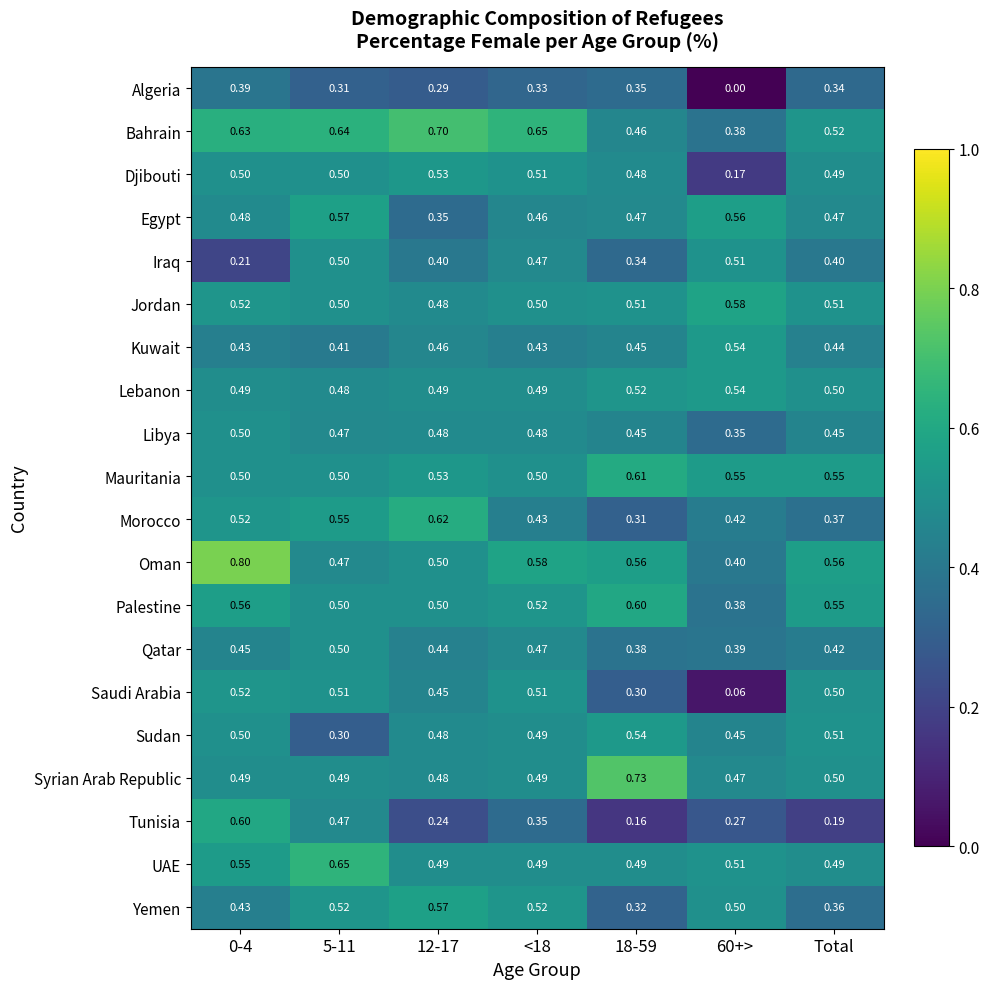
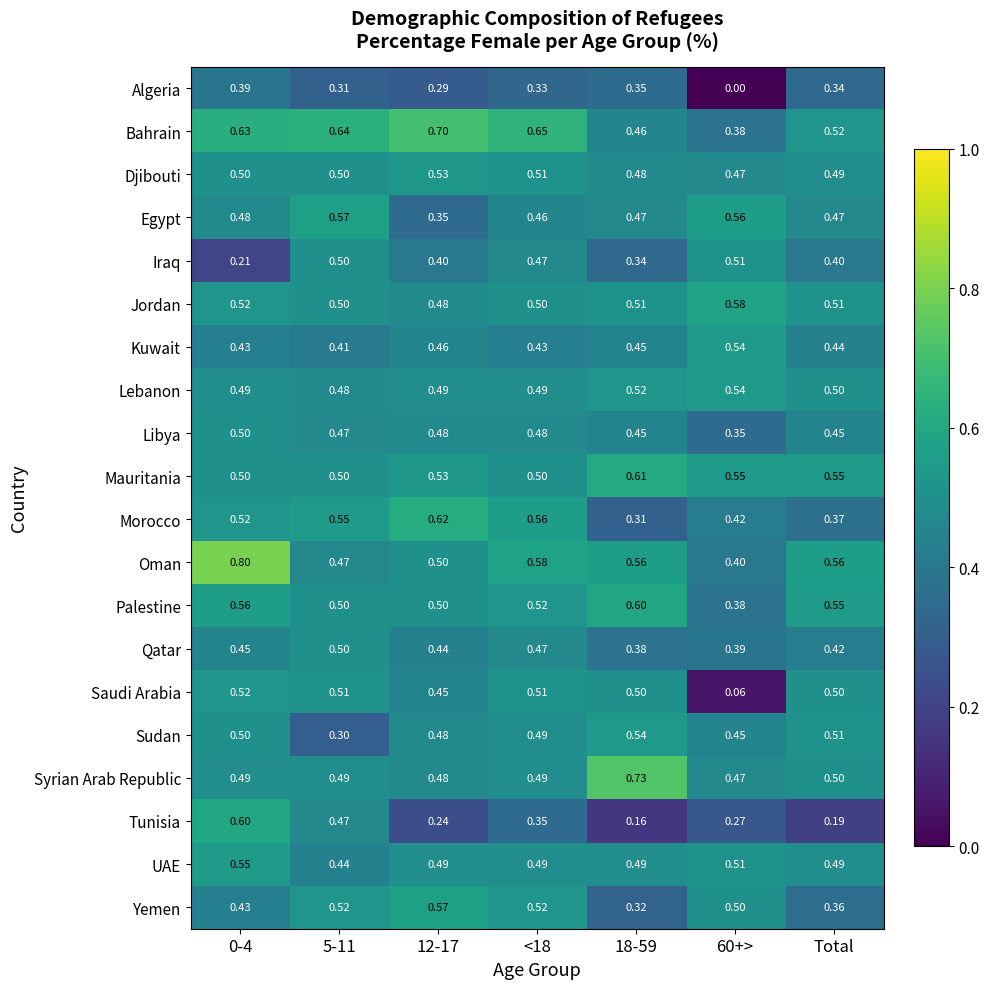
  {
    "Algeria": {
      "0-4": 0.39,
      "5-11": 0.31,
      "12-17": 0.29,
      "<18": 0.33,
      "18-59": 0.35,
      "60+>": 0.00,
      "Total": 0.34
    },
    "Bahrain": {
      "0-4": 0.63,
      "5-11": 0.64,
      "12-17": 0.70,
      "<18": 0.65,
      "18-59": 0.46,
      "60+>": 0.38,
      "Total": 0.52
    },
    "Djibouti": {
      "0-4": 0.50,
      "5-11": 0.50,
      "12-17": 0.53,
      "<18": 0.51,
      "18-59": 0.48,
-     "60+>": 0.17,
+     "60+>": 0.47,
      "Total": 0.49
    },
    "Egypt": {
      "0-4": 0.48,
      "5-11": 0.57,
      "12-17": 0.35,
      "<18": 0.46,
      "18-59": 0.47,
      "60+>": 0.56,
      "Total": 0.47
    },
    "Iraq": {
      "0-4": 0.21,
      "5-11": 0.50,
      "12-17": 0.40,
      "<18": 0.47,
      "18-59": 0.34,
      "60+>": 0.51,
      "Total": 0.40
    },
    "Jordan": {
      "0-4": 0.52,
      "5-11": 0.50,
      "12-17": 0.48,
      "<18": 0.50,
      "18-59": 0.51,
      "60+>": 0.58,
      "Total": 0.51
    },
    "Kuwait": {
      "0-4": 0.43,
      "5-11": 0.41,
      "12-17": 0.46,
      "<18": 0.43,
      "18-59": 0.45,
      "60+>": 0.54,
      "Total": 0.44
    },
    "Lebanon": {
      "0-4": 0.49,
      "5-11": 0.48,
      "12-17": 0.49,
      "<18": 0.49,
      "18-59": 0.52,
      "60+>": 0.54,
      "Total": 0.50
    },
    "Libya": {
      "0-4": 0.50,
      "5-11": 0.47,
      "12-17": 0.48,
      "<18": 0.48,
      "18-59": 0.45,
      "60+>": 0.35,
      "Total": 0.45
    },
    "Mauritania": {
      "0-4": 0.50,
      "5-11": 0.50,
      "12-17": 0.53,
      "<18": 0.50,
      "18-59": 0.61,
      "60+>": 0.55,
      "Total": 0.55
    },
    "Morocco": {
      "0-4": 0.52,
      "5-11": 0.55,
      "12-17": 0.62,
-     "<18": 0.43,
+     "<18": 0.56,
      "18-59": 0.31,
      "60+>": 0.42,
      "Total": 0.37
    },
    "Oman": {
      "0-4": 0.80,
      "5-11": 0.47,
      "12-17": 0.50,
      "<18": 0.58,
      "18-59": 0.56,
      "60+>": 0.40,
      "Total": 0.56
    },
    "Palestine": {
      "0-4": 0.56,
      "5-11": 0.50,
      "12-17": 0.50,
      "<18": 0.52,
      "18-59": 0.60,
      "60+>": 0.38,
      "Total": 0.55
    },
    "Qatar": {
      "0-4": 0.45,
      "5-11": 0.50,
      "12-17": 0.44,
      "<18": 0.47,
      "18-59": 0.38,
      "60+>": 0.39,
      "Total": 0.42
    },
    "Saudi Arabia": {
      "0-4": 0.52,
      "5-11": 0.51,
      "12-17": 0.45,
      "<18": 0.51,
-     "18-59": 0.30,
+     "18-59": 0.50,
      "60+>": 0.06,
      "Total": 0.50
    },
    "Sudan": {
      "0-4": 0.50,
      "5-11": 0.30,
      "12-17": 0.48,
      "<18": 0.49,
      "18-59": 0.54,
      "60+>": 0.45,
      "Total": 0.51
    },
    "Syrian Arab Republic": {
      "0-4": 0.49,
      "5-11": 0.49,
      "12-17": 0.48,
      "<18": 0.49,
      "18-59": 0.73,
      "60+>": 0.47,
      "Total": 0.50
    },
    "Tunisia": {
      "0-4": 0.60,
      "5-11": 0.47,
      "12-17": 0.24,
      "<18": 0.35,
      "18-59": 0.16,
      "60+>": 0.27,
      "Total": 0.19
    },
    "UAE": {
      "0-4": 0.55,
-     "5-11": 0.65,
+     "5-11": 0.44,
      "12-17": 0.49,
      "<18": 0.49,
      "18-59": 0.49,
      "60+>": 0.51,
      "Total": 0.49
    },
    "Yemen": {
      "0-4": 0.43,
      "5-11": 0.52,
      "12-17": 0.57,
      "<18": 0.52,
      "18-59": 0.32,
      "60+>": 0.50,
      "Total": 0.36
    }
  }
